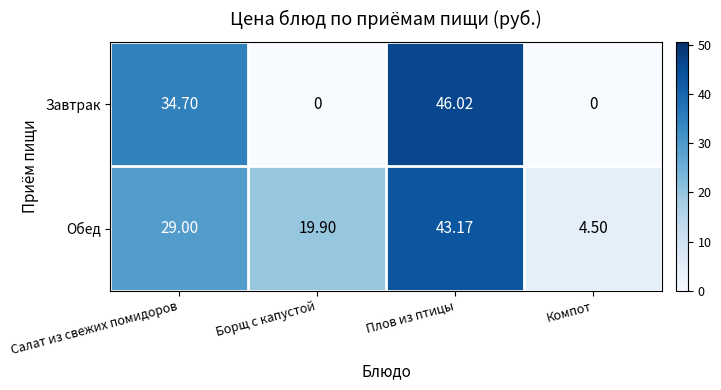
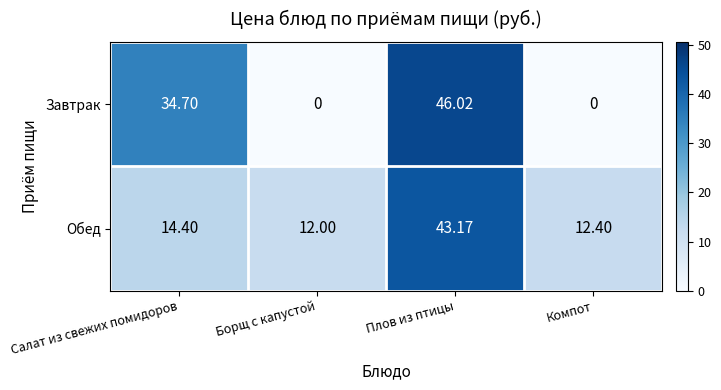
  {
    "Завтрак": {
      "Салат из свежих помидоров": 34.70,
      "Борщ с капустой": 0,
      "Плов из птицы": 46.02,
      "Компот": 0
    },
    "Обед": {
-     "Салат из свежих помидоров": 29.00,
-     "Борщ с капустой": 19.90,
+     "Салат из свежих помидоров": 14.40,
+     "Борщ с капустой": 12.00,
      "Плов из птицы": 43.17,
-     "Компот": 4.50
+     "Компот": 12.40
    }
  }
